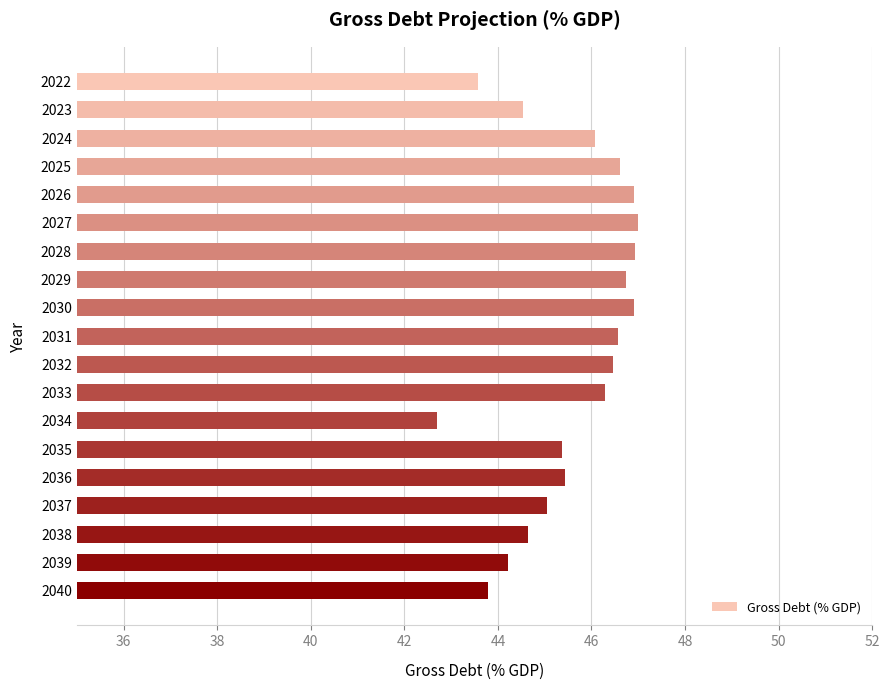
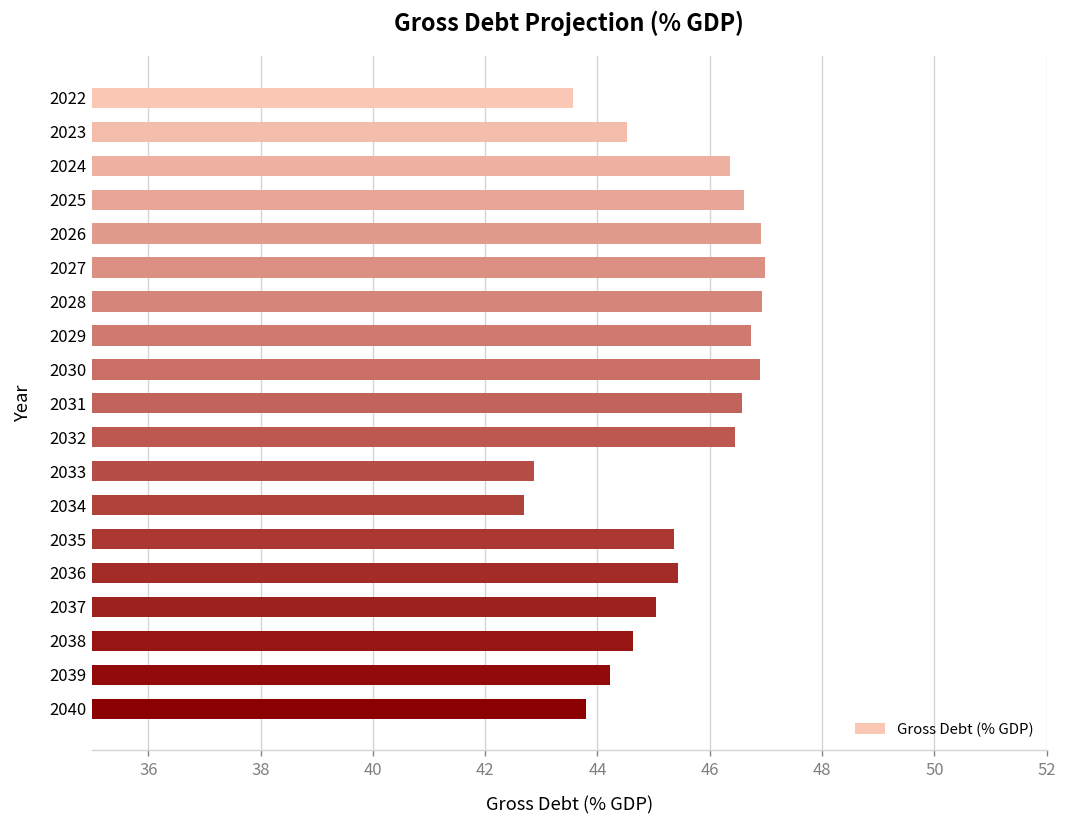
  {
    "2022": 43.6,
    "2023": 44.5,
-   "2024": 46.1,
+   "2024": 46.4,
    "2025": 46.6,
    "2026": 46.9,
    "2027": 47.0,
    "2028": 46.9,
    "2029": 46.7,
    "2030": 46.9,
    "2031": 46.6,
    "2032": 46.5,
-   "2033": 46.3,
+   "2033": 42.9,
    "2034": 42.7,
    "2035": 45.4,
    "2036": 45.4,
    "2037": 45.0,
    "2038": 44.6,
    "2039": 44.2,
    "2040": 43.8
  }
